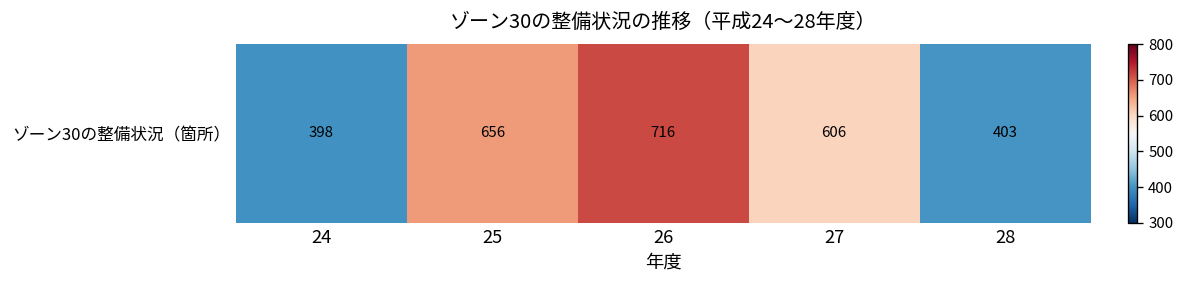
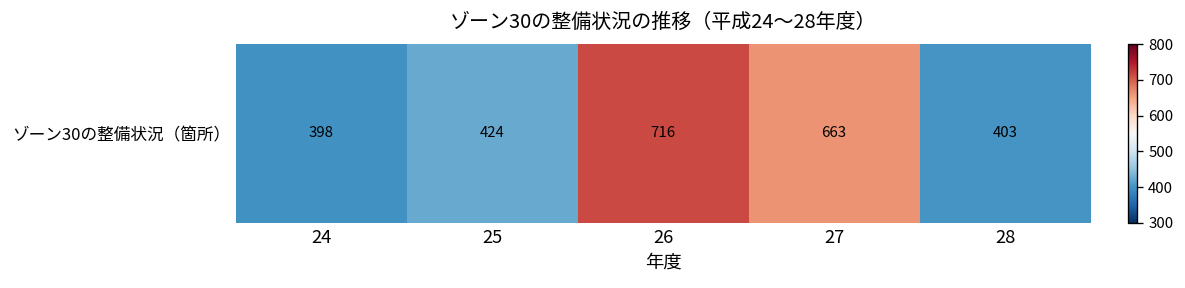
  {
    "ゾーン30の整備状況（箇所）": {
      "24": 398,
-     "25": 656,
+     "25": 424,
      "26": 716,
-     "27": 606,
+     "27": 663,
      "28": 403
    }
  }
